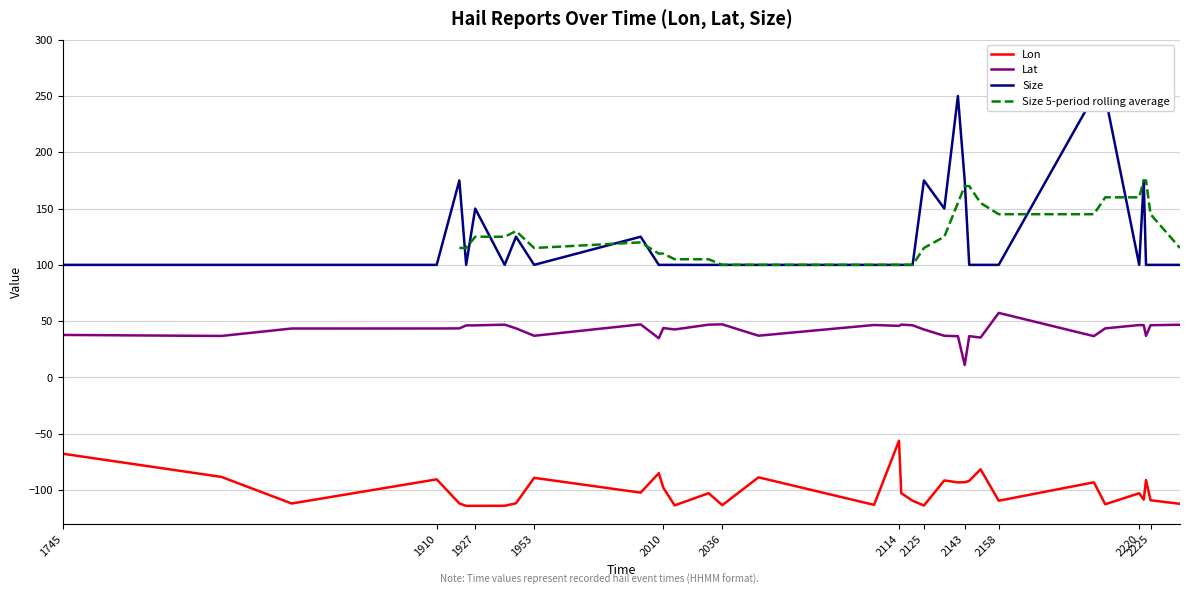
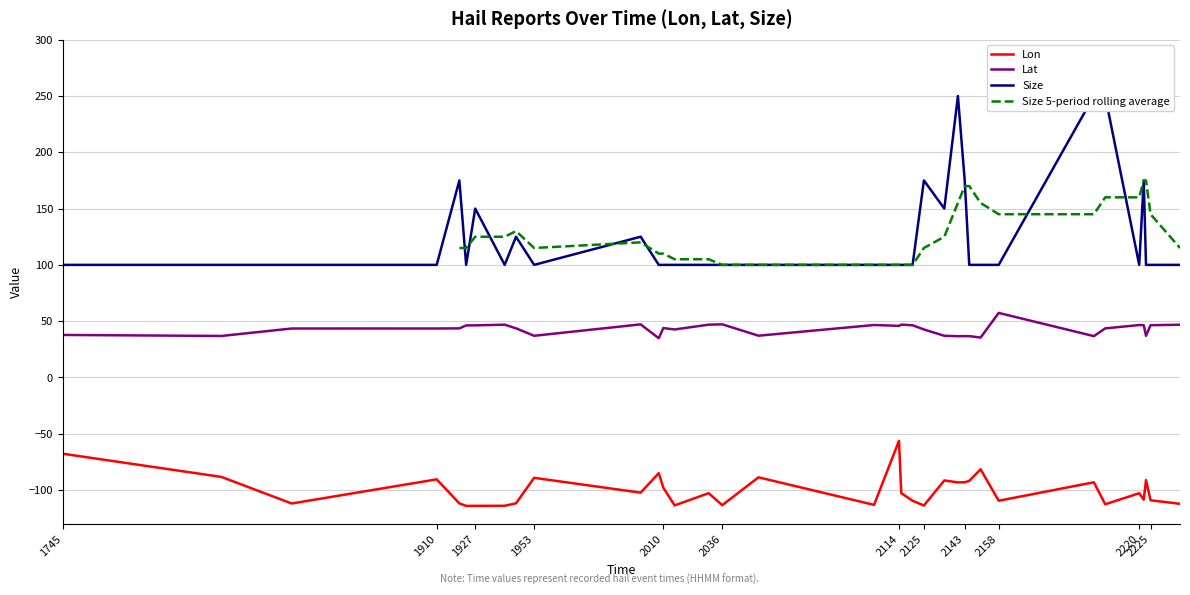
  {
    "Lon": {
      "1745": -68,
      "1910": -91,
      "1927": -114,
      "1953": -89,
      "2010": -98,
      "2036": -113,
      "2114": -56,
      "2125": -114,
      "2143": -93,
      "2158": -110,
      "2220": -103,
      "2225": -109
    },
    "Lat": {
      "1745": 38,
      "1910": 43,
      "1927": 46,
      "1953": 37,
      "2010": 44,
      "2036": 47,
      "2114": 46,
      "2125": 43,
-     "2143": 11,
+     "2143": 37,
      "2158": 57,
      "2220": 47,
      "2225": 46
    },
    "Size": {
      "1745": 100,
      "1910": 100,
      "1927": 150,
      "1953": 100,
      "2010": 100,
      "2125": 175,
      "2143": 175,
      "2158": 100,
      "2220": 100,
      "2225": 100
    },
    "Size 5-period rolling average": {
      "1927": 125,
      "1953": 115,
      "2010": 110,
      "2125": 115,
      "2143": 170,
      "2158": 145,
      "2220": 160,
      "2225": 145
    }
  }
